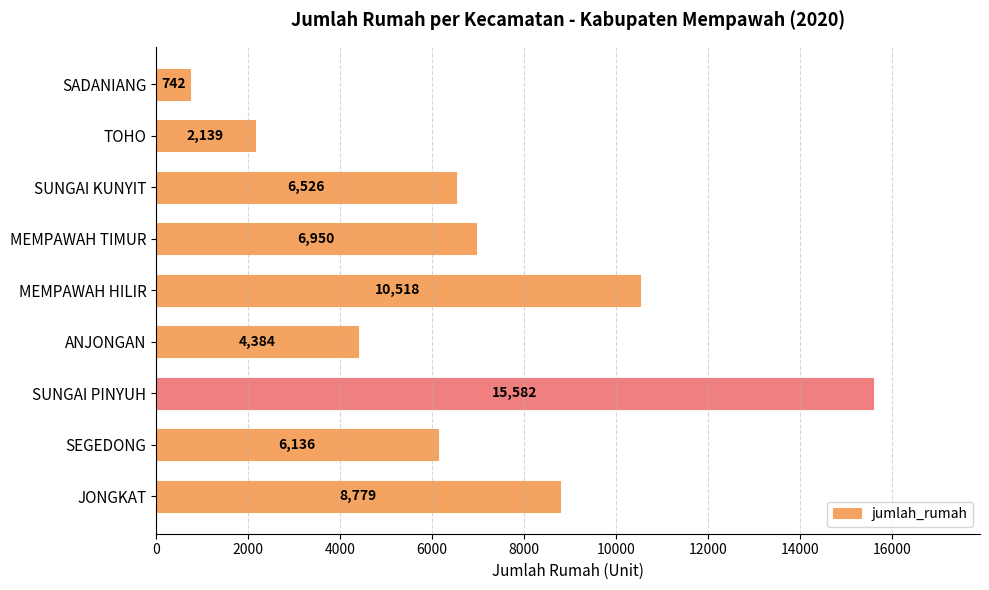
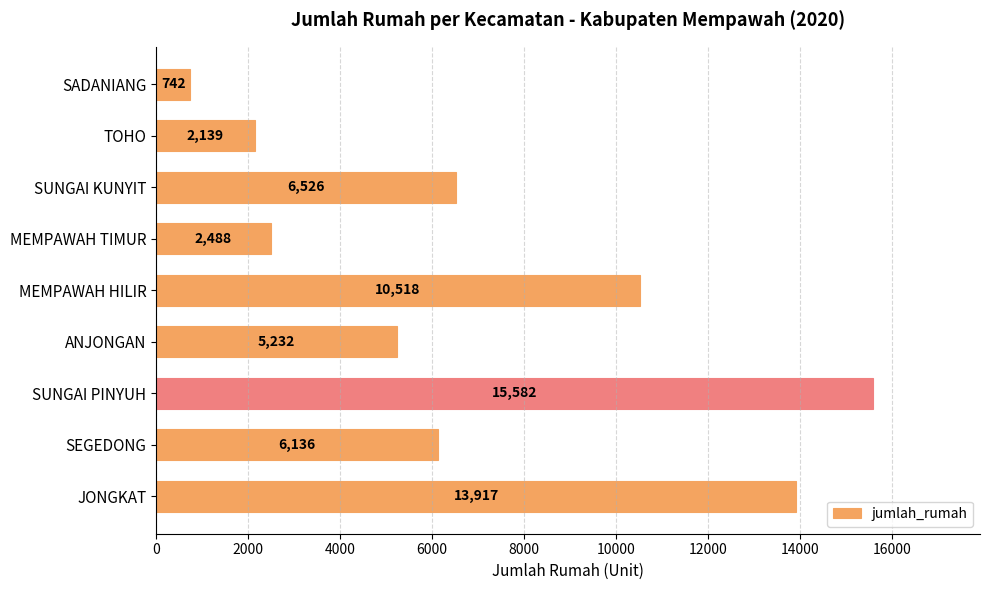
  {
    "SADANIANG": "742",
    "TOHO": "2,139",
    "SUNGAI KUNYIT": "6,526",
-   "MEMPAWAH TIMUR": "6,950",
+   "MEMPAWAH TIMUR": "2,488",
    "MEMPAWAH HILIR": "10,518",
-   "ANJONGAN": "4,384",
+   "ANJONGAN": "5,232",
    "SUNGAI PINYUH": "15,582",
    "SEGEDONG": "6,136",
-   "JONGKAT": "8,779"
+   "JONGKAT": "13,917"
  }
